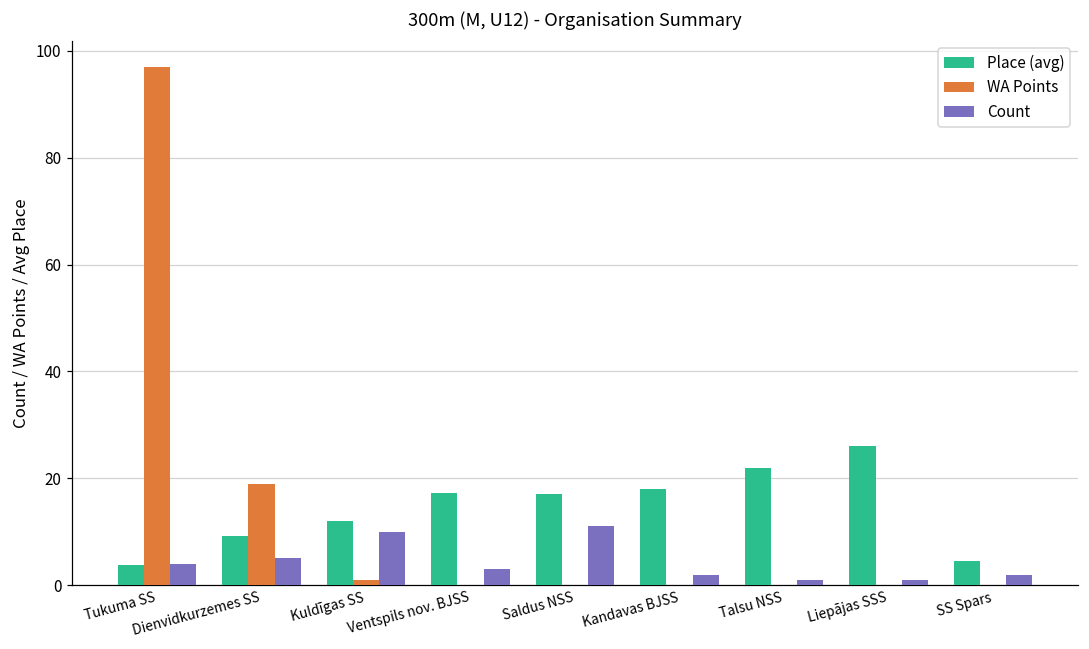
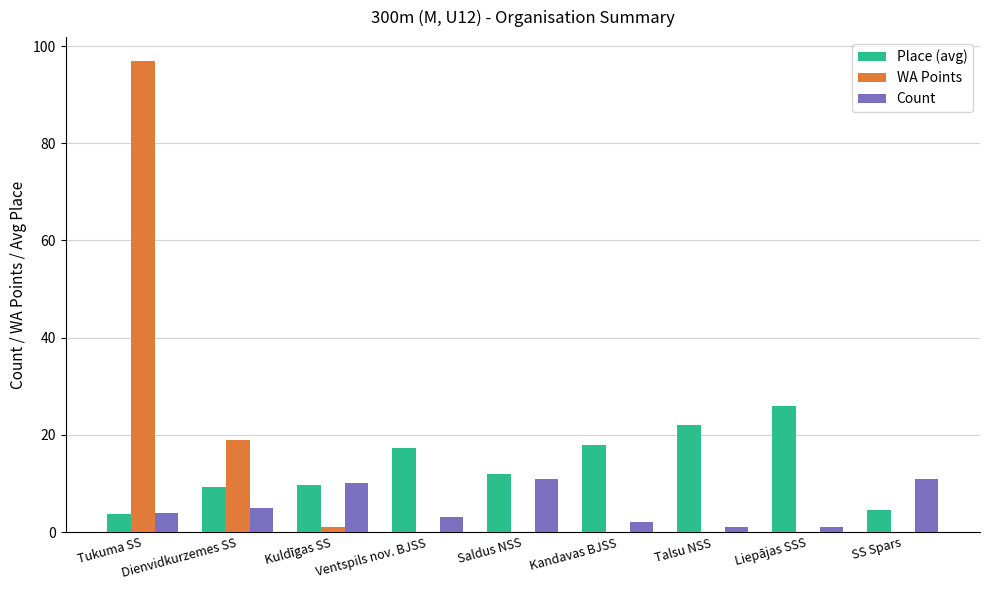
  {
    "Place (avg)": {
      "Tukuma SS": 4,
      "Dienvidkurzemes SS": 9,
-     "Kuldīgas SS": 12,
+     "Kuldīgas SS": 10,
      "Ventspils nov. BJSS": 17,
-     "Saldus NSS": 17,
+     "Saldus NSS": 12,
      "Kandavas BJSS": 18,
      "Talsu NSS": 22,
      "Liepājas SSS": 26,
      "SS Spars": 5
    },
    "WA Points": {
      "Tukuma SS": 97,
      "Dienvidkurzemes SS": 19,
      "Kuldīgas SS": 1,
      "Ventspils nov. BJSS": 0,
      "Saldus NSS": 0,
      "Kandavas BJSS": 0,
      "Talsu NSS": 0,
      "Liepājas SSS": 0,
      "SS Spars": 0
    },
    "Count": {
      "Tukuma SS": 4,
      "Dienvidkurzemes SS": 5,
      "Kuldīgas SS": 10,
      "Ventspils nov. BJSS": 3,
      "Saldus NSS": 11,
      "Kandavas BJSS": 2,
      "Talsu NSS": 1,
      "Liepājas SSS": 1,
-     "SS Spars": 2
+     "SS Spars": 11
    }
  }
